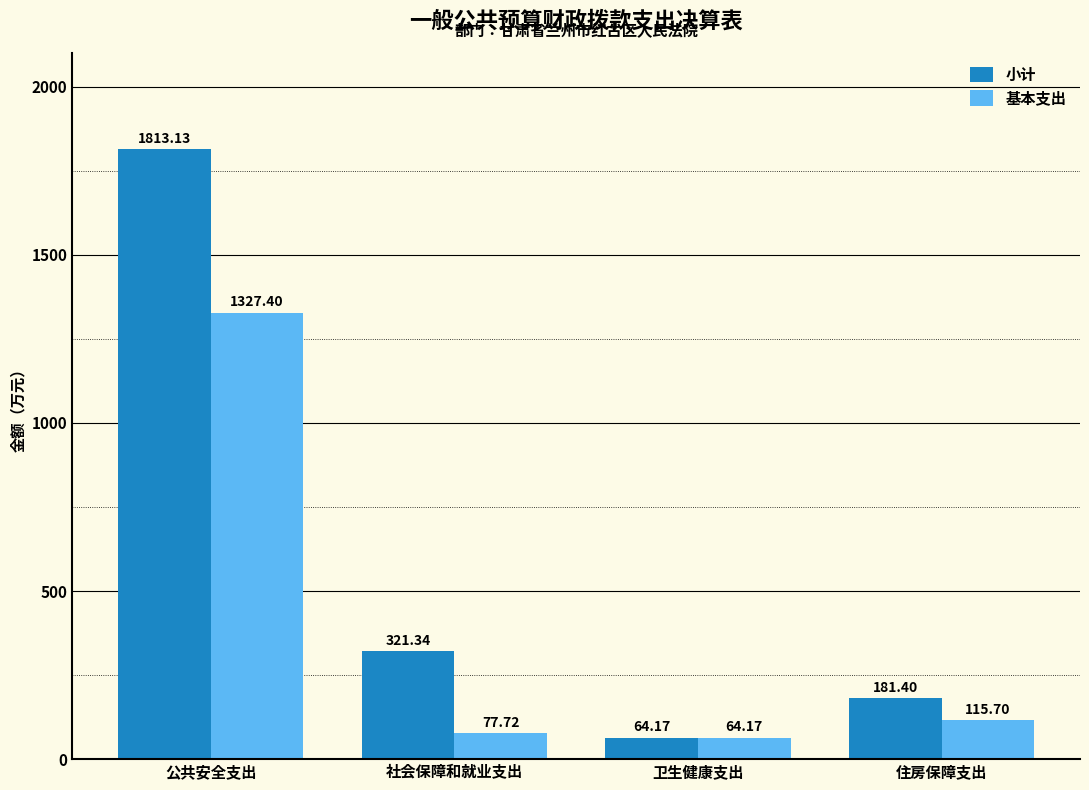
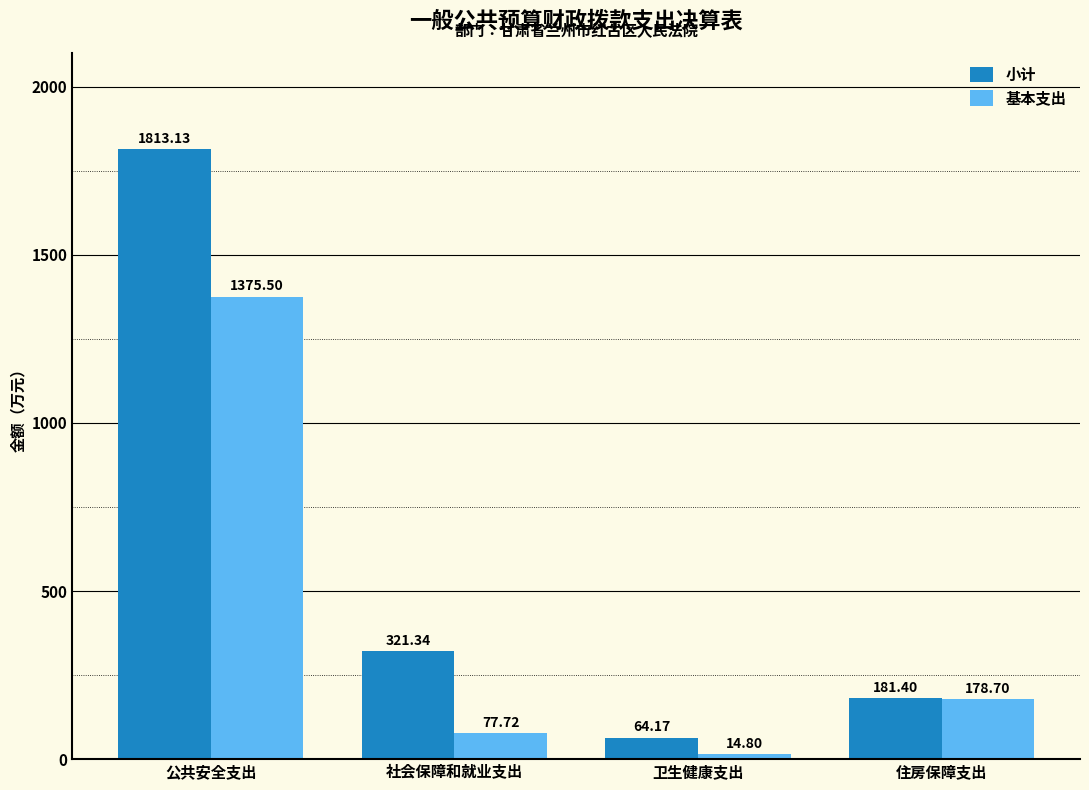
  {
    "小计": {
      "公共安全支出": 1813.13,
      "社会保障和就业支出": 321.34,
      "卫生健康支出": 64.17,
      "住房保障支出": 181.40
    },
    "基本支出": {
-     "公共安全支出": 1327.40,
+     "公共安全支出": 1375.50,
      "社会保障和就业支出": 77.72,
-     "卫生健康支出": 64.17,
-     "住房保障支出": 115.70
+     "卫生健康支出": 14.80,
+     "住房保障支出": 178.70
    }
  }
